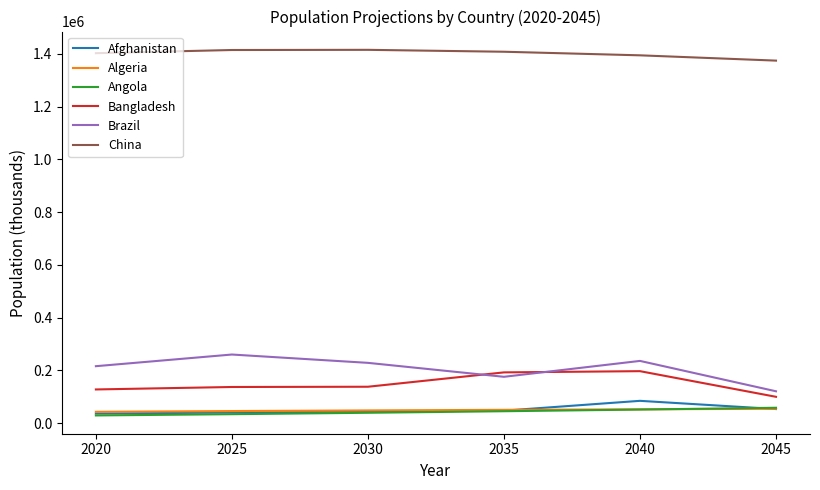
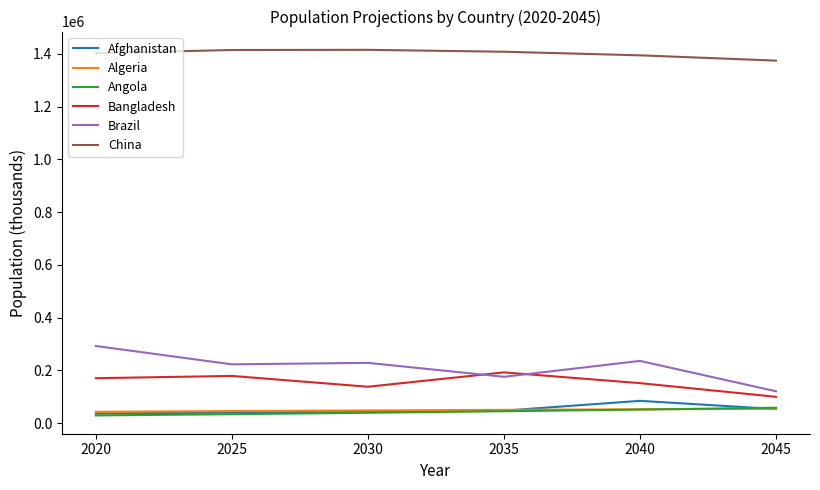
  {
    "Afghanistan": {
      "2040": 80000
    },
    "Bangladesh": {
-     "2020": 130000,
-     "2025": 140000,
+     "2020": 170000,
+     "2025": 180000,
      "2030": 140000,
      "2035": 190000,
-     "2040": 200000,
+     "2040": 150000,
      "2045": 100000
    },
    "Brazil": {
-     "2020": 220000,
-     "2025": 260000,
+     "2020": 290000,
+     "2025": 220000,
      "2030": 230000,
      "2035": 180000,
      "2040": 240000,
      "2045": 120000
    },
    "China": {
      "2025": 1410000,
      "2030": 1420000,
      "2035": 1410000,
      "2040": 1390000,
      "2045": 1370000
    }
  }
